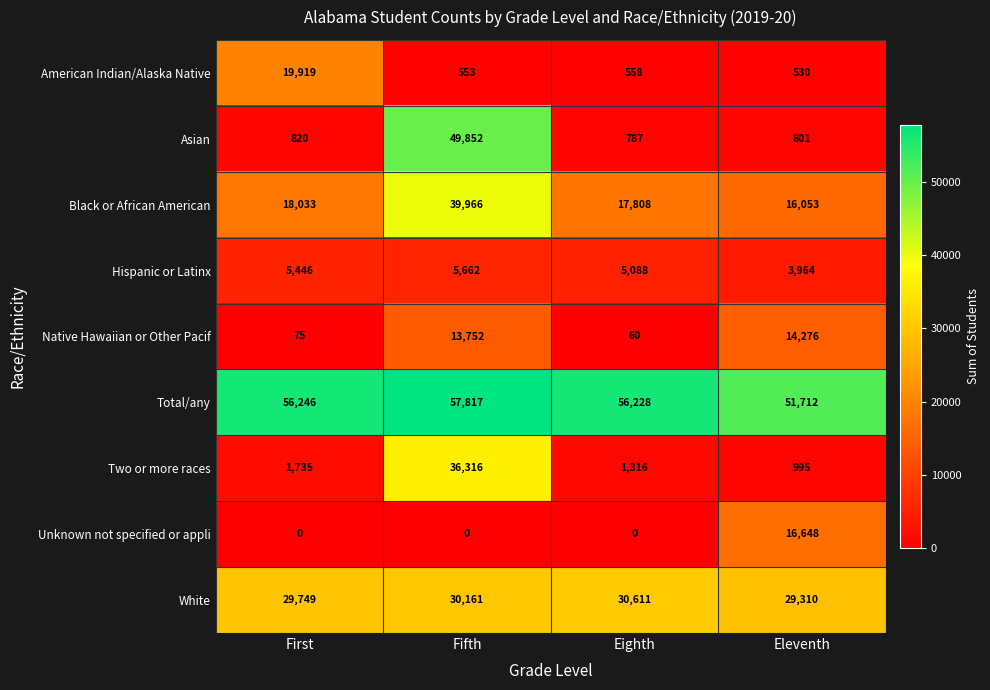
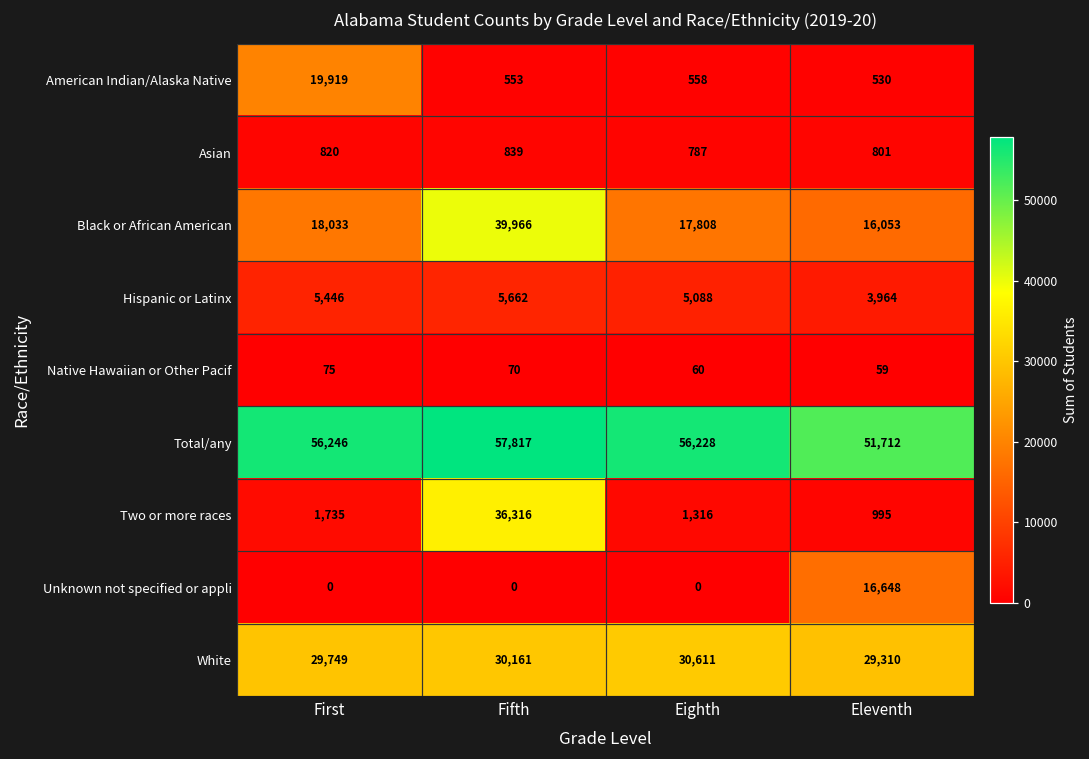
  {
    "American Indian/Alaska Native": {
      "First": "19,919",
      "Fifth": "553",
      "Eighth": "558",
      "Eleventh": "530"
    },
    "Asian": {
      "First": "820",
-     "Fifth": "49,852",
+     "Fifth": "839",
      "Eighth": "787",
      "Eleventh": "801"
    },
    "Black or African American": {
      "First": "18,033",
      "Fifth": "39,966",
      "Eighth": "17,808",
      "Eleventh": "16,053"
    },
    "Hispanic or Latinx": {
      "First": "5,446",
      "Fifth": "5,662",
      "Eighth": "5,088",
      "Eleventh": "3,964"
    },
    "Native Hawaiian or Other Pacif": {
      "First": "75",
-     "Fifth": "13,752",
+     "Fifth": "70",
      "Eighth": "60",
-     "Eleventh": "14,276"
+     "Eleventh": "59"
    },
    "Total/any": {
      "First": "56,246",
      "Fifth": "57,817",
      "Eighth": "56,228",
      "Eleventh": "51,712"
    },
    "Two or more races": {
      "First": "1,735",
      "Fifth": "36,316",
      "Eighth": "1,316",
      "Eleventh": "995"
    },
    "Unknown not specified or appli": {
      "First": "0",
      "Fifth": "0",
      "Eighth": "0",
      "Eleventh": "16,648"
    },
    "White": {
      "First": "29,749",
      "Fifth": "30,161",
      "Eighth": "30,611",
      "Eleventh": "29,310"
    }
  }
